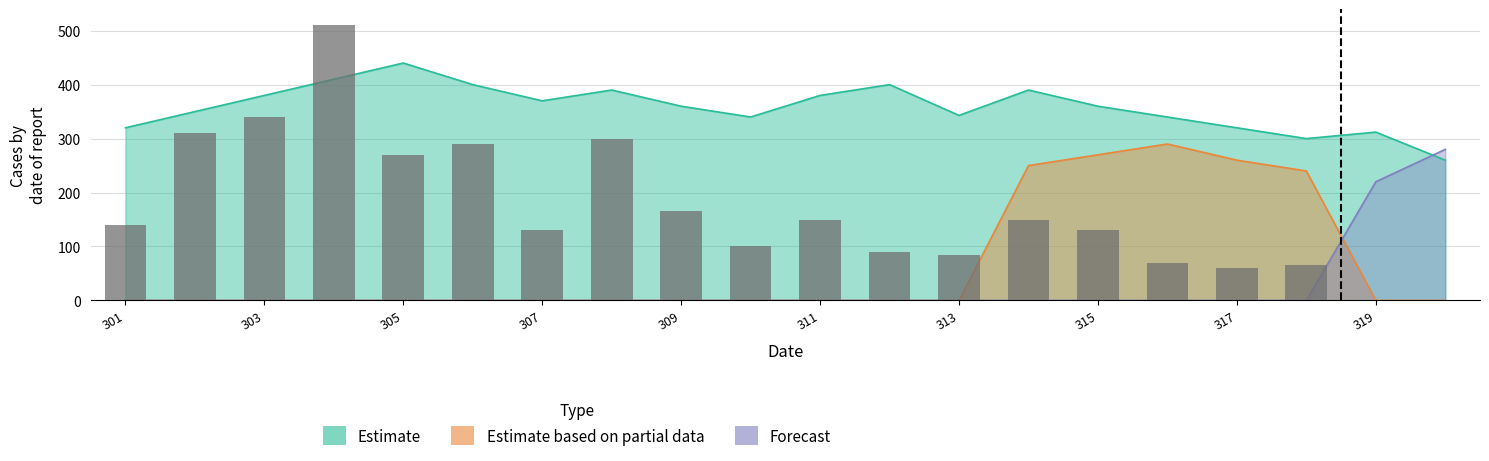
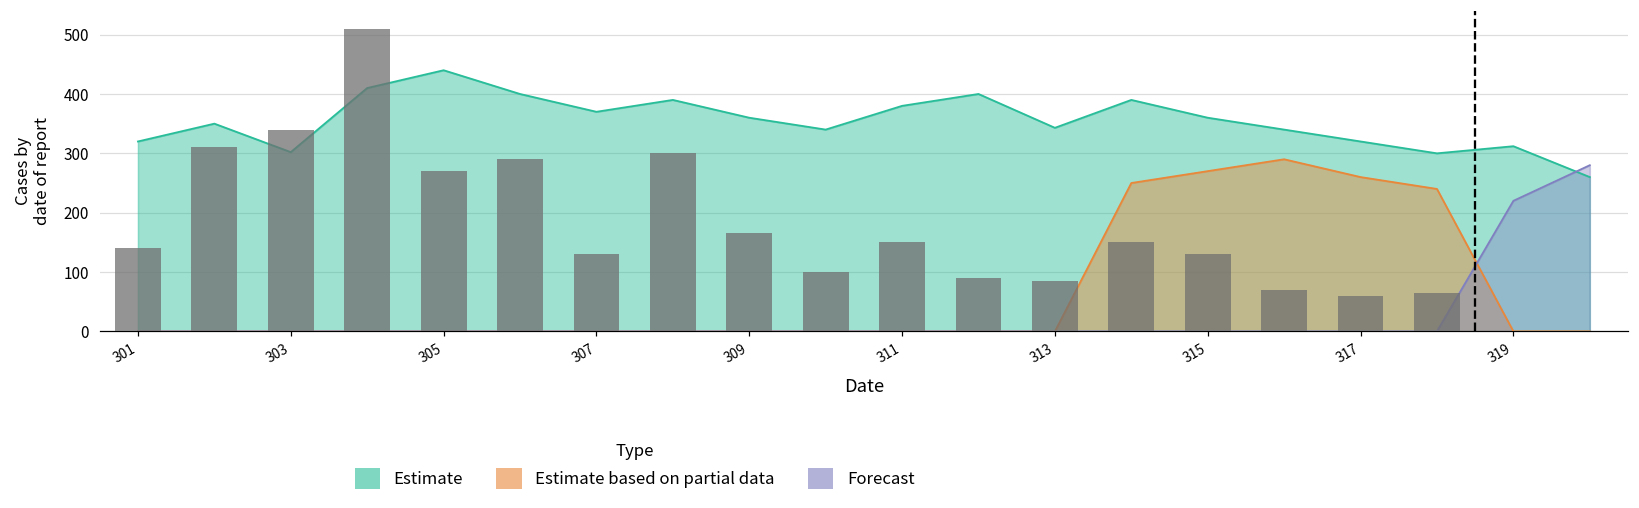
  {
    "Estimate": {
      "301": 320,
-     "303": 380,
+     "303": 300,
      "305": 440,
      "307": 370,
      "309": 360,
      "311": 380,
      "313": 340,
      "315": 360,
      "317": 320,
      "319": 310
    },
    "Estimate based on partial data": {
      "315": 270,
      "317": 260,
      "319": 0
    },
    "Forecast": {
      "315": 0,
      "317": 0,
      "319": 220
    }
  }
